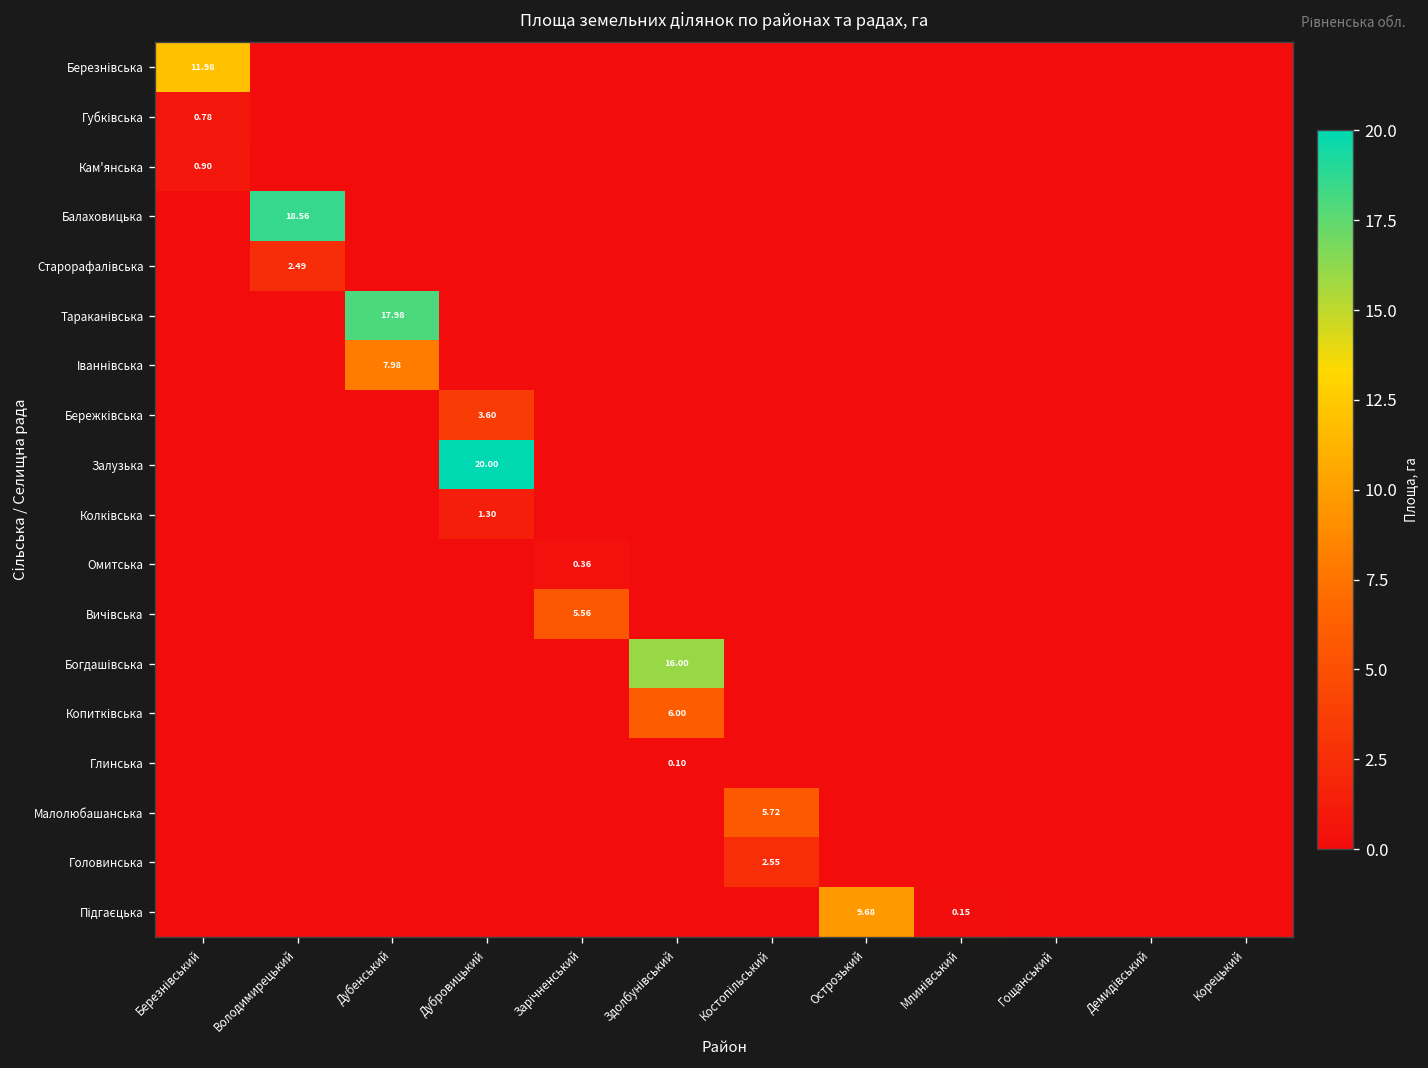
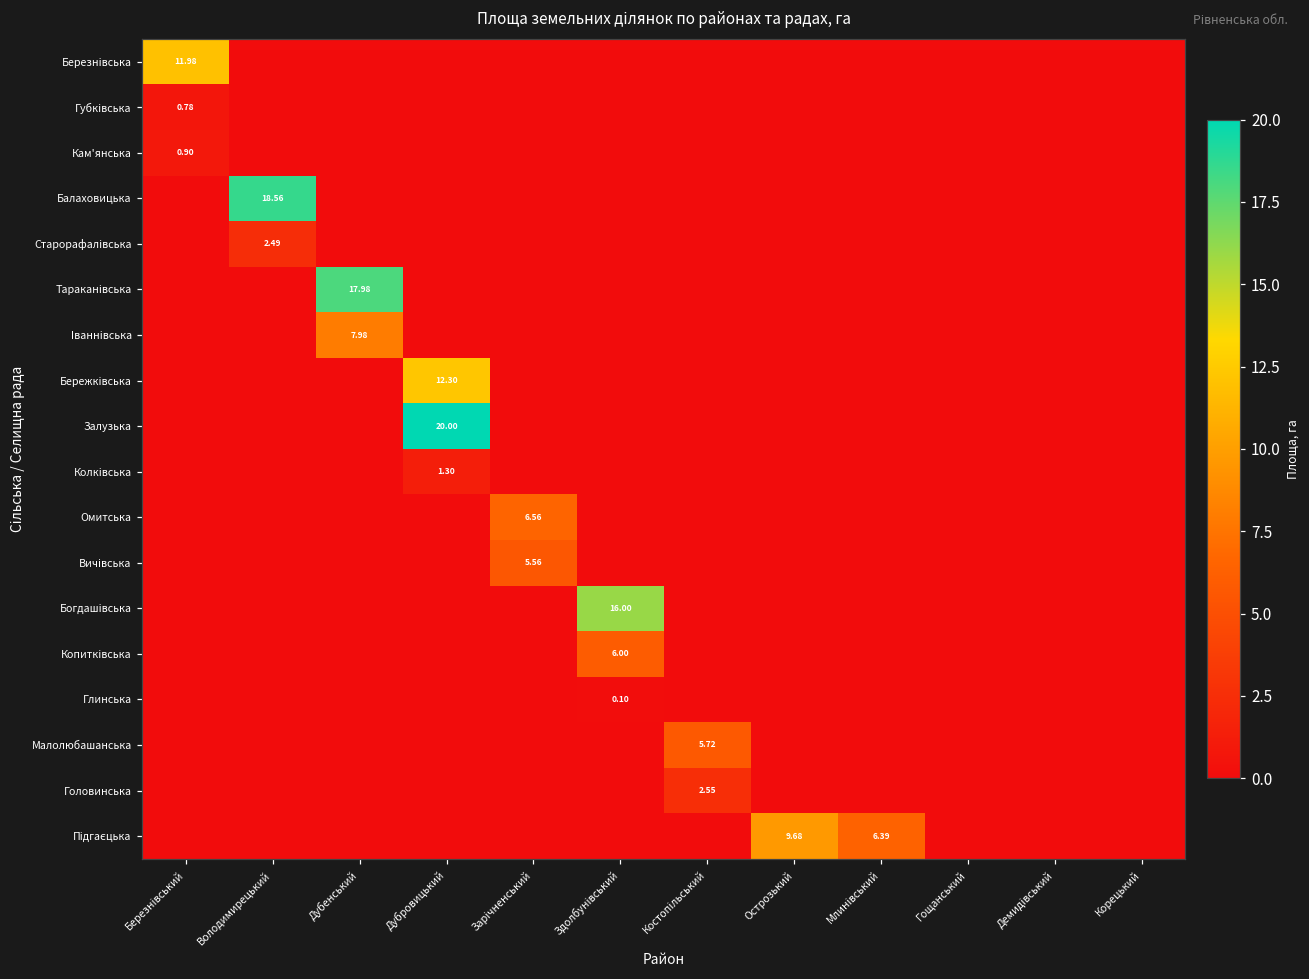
  {
    "Березнівська": {
      "Березнівський": 11.98
    },
    "Губківська": {
      "Березнівський": 0.78
    },
    "Кам'янська": {
      "Березнівський": 0.90
    },
    "Балаховицька": {
      "Володимирецький": 18.56
    },
    "Старорафалівська": {
      "Володимирецький": 2.49
    },
    "Тараканівська": {
      "Дубенський": 17.98
    },
    "Іваннівська": {
      "Дубенський": 7.98
    },
    "Бережківська": {
-     "Дубровицький": 3.60
+     "Дубровицький": 12.30
    },
    "Залузька": {
      "Дубровицький": 20.00
    },
    "Колківська": {
      "Дубровицький": 1.30
    },
    "Омитська": {
-     "Зарічненський": 0.36
+     "Зарічненський": 6.56
    },
    "Вичівська": {
      "Зарічненський": 5.56
    },
    "Богдашівська": {
      "Здолбунівський": 16.00
    },
    "Копитківська": {
      "Здолбунівський": 6.00
    },
    "Глинська": {
      "Здолбунівський": 0.10
    },
    "Малолюбашанська": {
      "Костопільський": 5.72
    },
    "Головинська": {
      "Костопільський": 2.55
    },
    "Підгаєцька": {
      "Острозький": 9.68,
-     "Млинівський": 0.15
+     "Млинівський": 6.39
    }
  }
